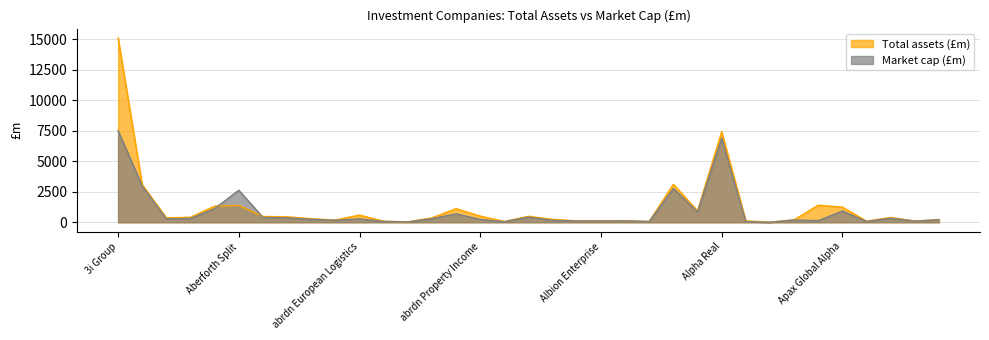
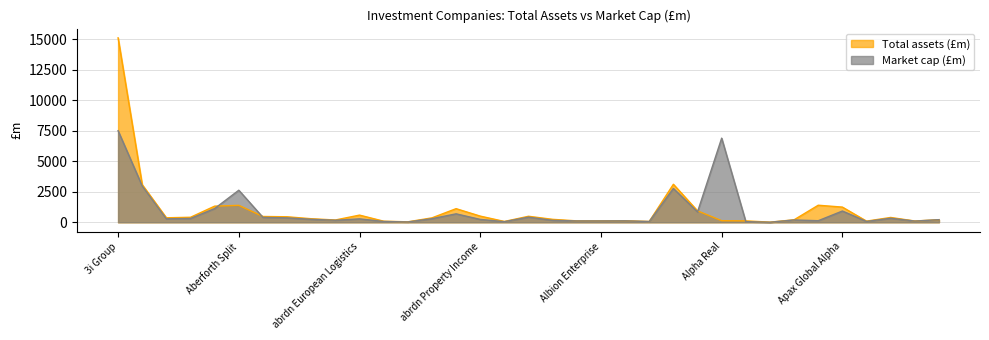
  {
    "Total assets (£m)": {
      "3i Group": 15100,
      "Aberforth Split": 1400,
      "abrdn European Logistics": 600,
      "abrdn Property Income": 500,
-     "Alpha Real": 7400,
+     "Alpha Real": 100,
      "Apax Global Alpha": 1200
    },
    "Market cap (£m)": {
      "3i Group": 7500,
      "Aberforth Split": 2600,
      "abrdn European Logistics": 300,
      "abrdn Property Income": 200,
      "Alpha Real": 6900,
      "Apax Global Alpha": 900
    }
  }
